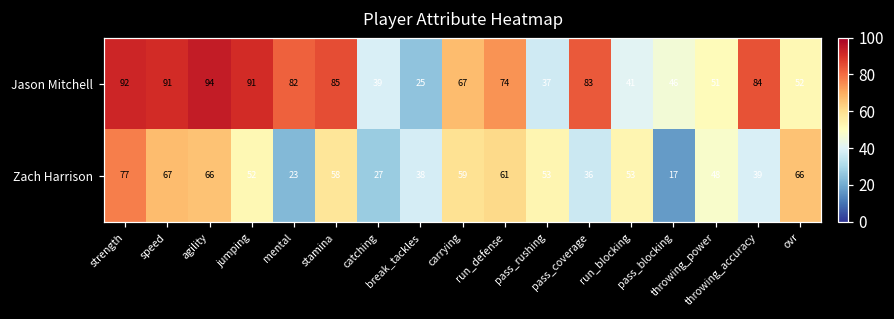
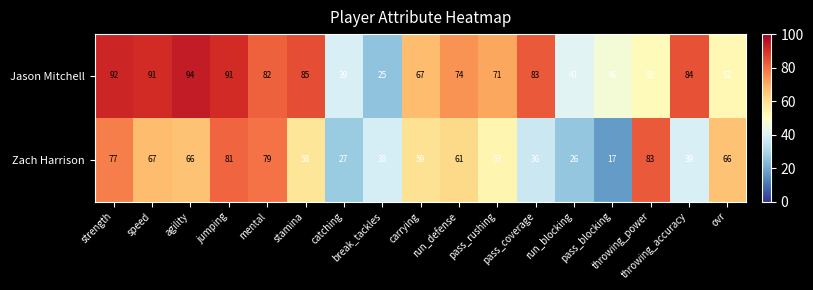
  {
    "Jason Mitchell": {
      "strength": 92,
      "speed": 91,
      "agility": 94,
      "jumping": 91,
      "mental": 82,
      "stamina": 85,
      "break_tackles": 25,
      "carrying": 67,
      "run_defense": 74,
-     "pass_rushing": 37,
+     "pass_rushing": 71,
      "pass_coverage": 83,
      "throwing_power": 51,
      "throwing_accuracy": 84,
      "ovr": 52
    },
    "Zach Harrison": {
      "strength": 77,
      "speed": 67,
      "agility": 66,
-     "jumping": 52,
-     "mental": 23,
+     "jumping": 81,
+     "mental": 79,
      "stamina": 58,
      "catching": 27,
      "carrying": 59,
      "run_defense": 61,
      "pass_rushing": 53,
      "pass_coverage": 36,
-     "run_blocking": 53,
+     "run_blocking": 26,
      "pass_blocking": 17,
-     "throwing_power": 48,
+     "throwing_power": 83,
      "ovr": 66
    }
  }
